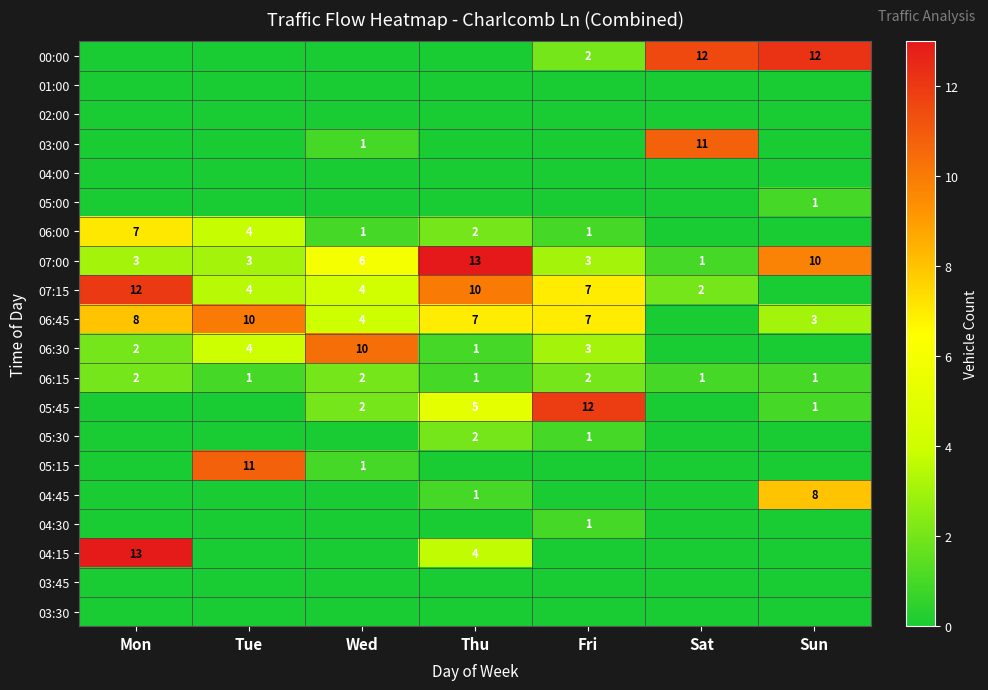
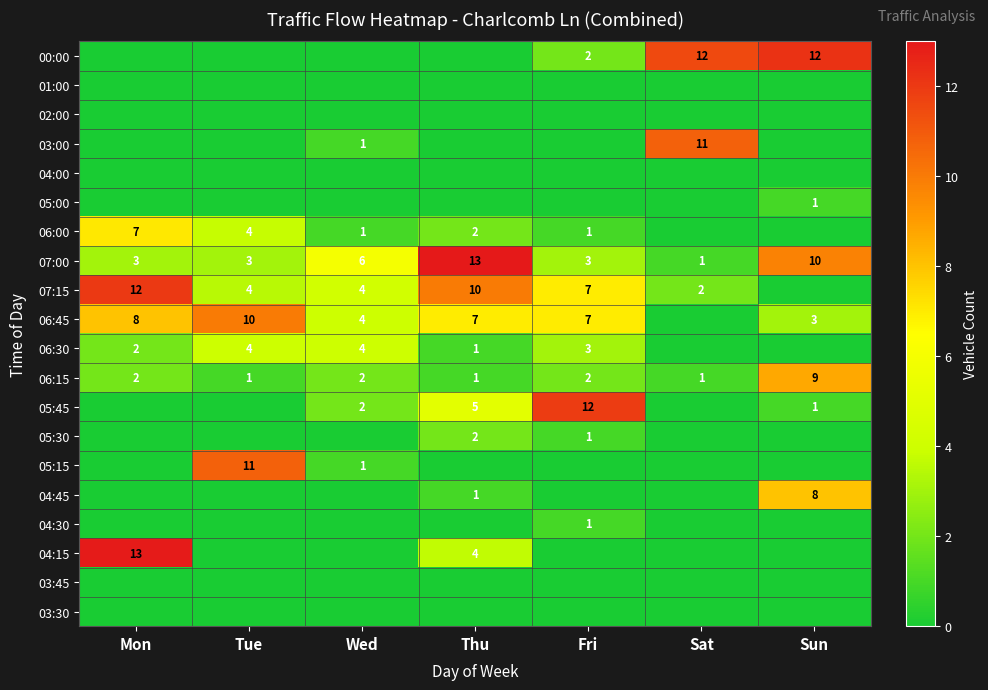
  {
    "00:00": {
      "Fri": 2,
      "Sat": 12,
      "Sun": 12
    },
    "03:00": {
      "Wed": 1,
      "Sat": 11
    },
    "05:00": {
      "Sun": 1
    },
    "06:00": {
      "Mon": 7,
      "Tue": 4,
      "Wed": 1,
      "Thu": 2,
      "Fri": 1
    },
    "07:00": {
      "Mon": 3,
      "Tue": 3,
      "Wed": 6,
      "Thu": 13,
      "Fri": 3,
      "Sat": 1,
      "Sun": 10
    },
    "07:15": {
      "Mon": 12,
      "Tue": 4,
      "Wed": 4,
      "Thu": 10,
      "Fri": 7,
      "Sat": 2
    },
    "06:45": {
      "Mon": 8,
      "Tue": 10,
      "Wed": 4,
      "Thu": 7,
      "Fri": 7,
      "Sun": 3
    },
    "06:30": {
      "Mon": 2,
      "Tue": 4,
-     "Wed": 10,
+     "Wed": 4,
      "Thu": 1,
      "Fri": 3
    },
    "06:15": {
      "Mon": 2,
      "Tue": 1,
      "Wed": 2,
      "Thu": 1,
      "Fri": 2,
      "Sat": 1,
-     "Sun": 1
+     "Sun": 9
    },
    "05:45": {
      "Wed": 2,
      "Thu": 5,
      "Fri": 12,
      "Sun": 1
    },
    "05:30": {
      "Thu": 2,
      "Fri": 1
    },
    "05:15": {
      "Tue": 11,
      "Wed": 1
    },
    "04:45": {
      "Thu": 1,
      "Sun": 8
    },
    "04:30": {
      "Fri": 1
    },
    "04:15": {
      "Mon": 13,
      "Thu": 4
    }
  }
